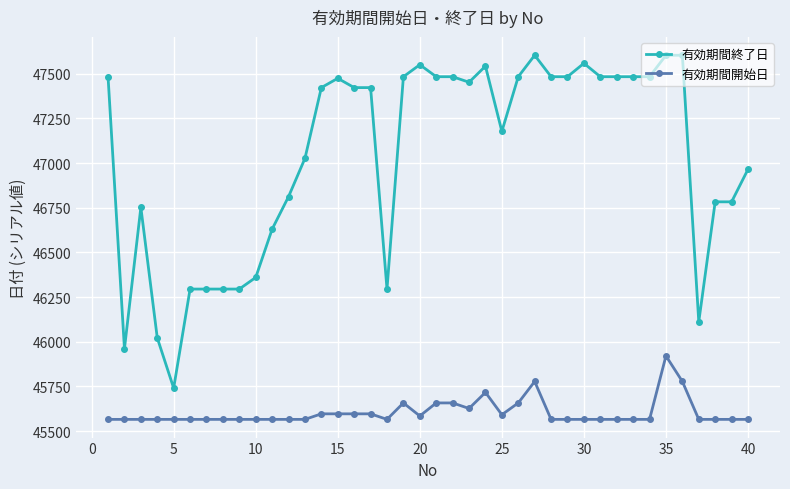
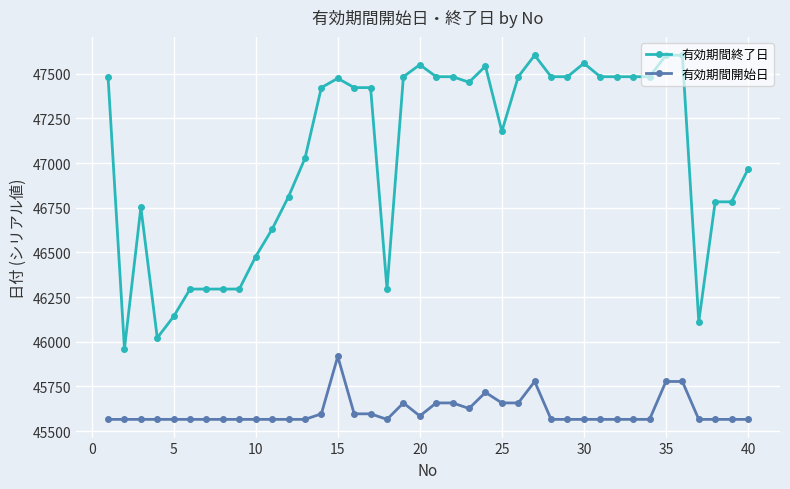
  {
    "有効期間終了日": {
-     "5": 45740,
-     "10": 46360,
+     "5": 46140,
+     "10": 46480,
      "15": 47470,
      "20": 47550,
      "25": 47180,
      "30": 47560,
      "40": 46970
    },
    "有効期間開始日": {
      "5": 45570,
      "10": 45570,
-     "15": 45600,
+     "15": 45920,
      "20": 45590,
-     "25": 45590,
+     "25": 45660,
      "30": 45570,
-     "35": 45920,
+     "35": 45780,
      "40": 45570
    }
  }
